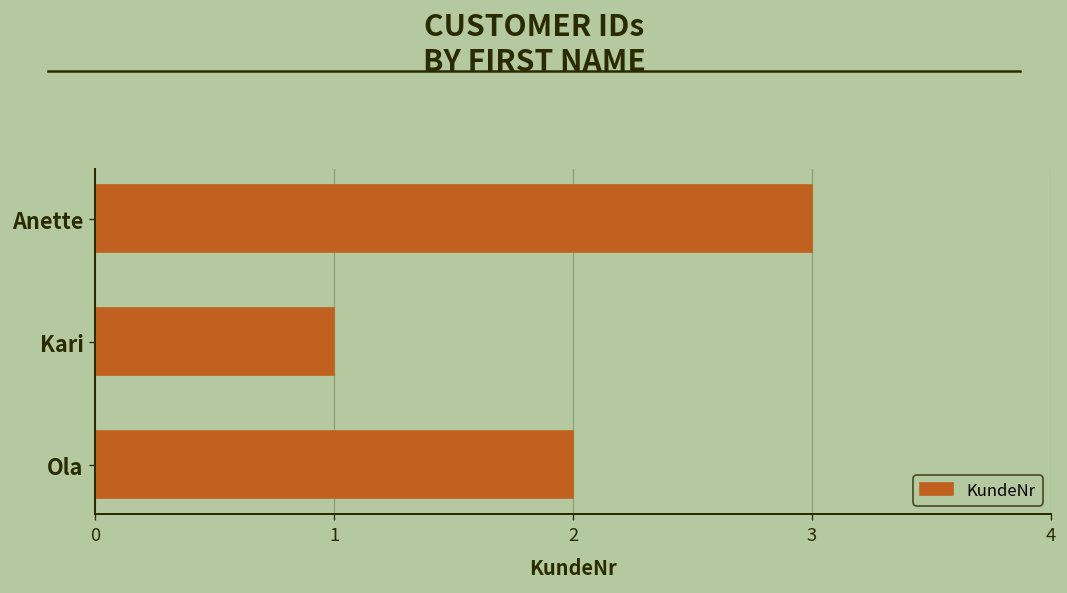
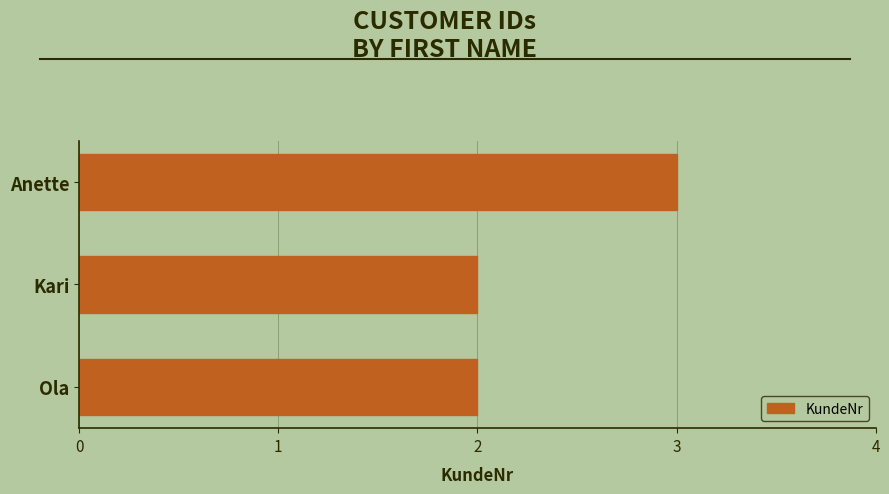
  {
    "Anette": 3,
-   "Kari": 1,
+   "Kari": 2,
    "Ola": 2
  }
